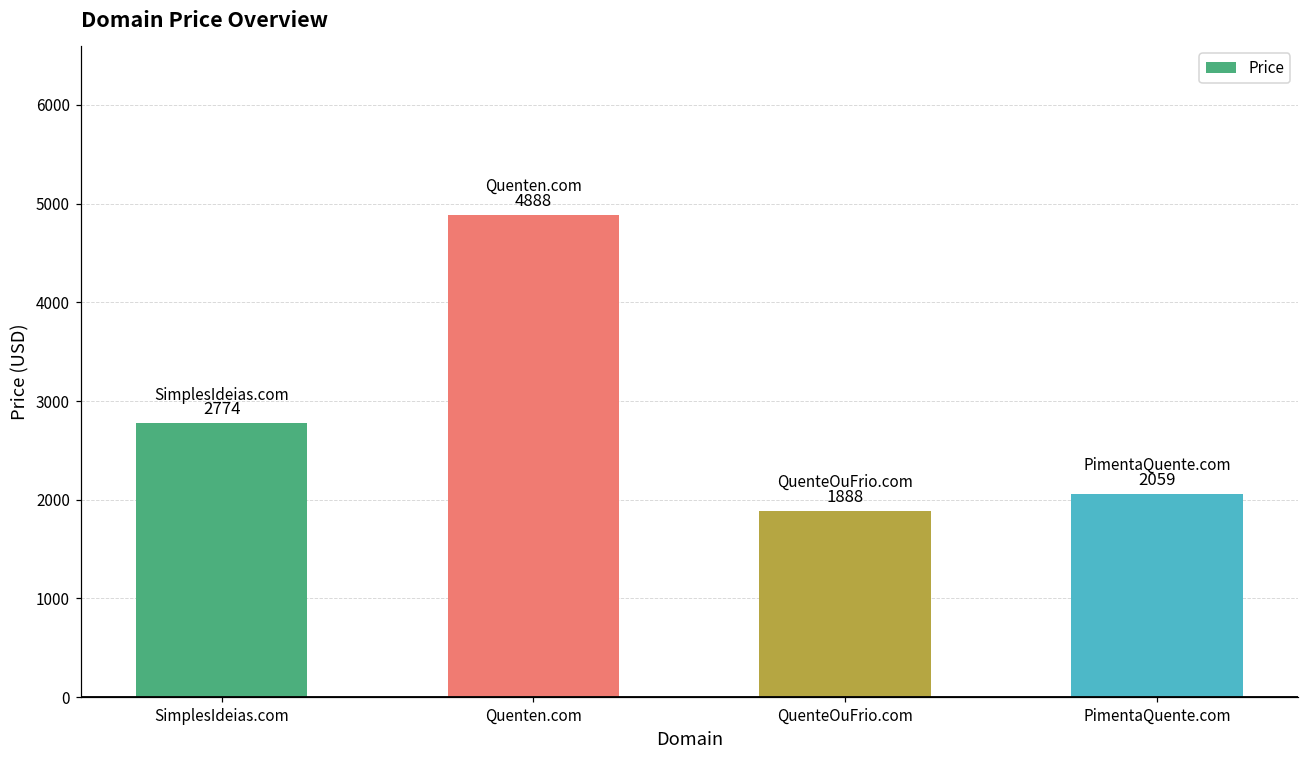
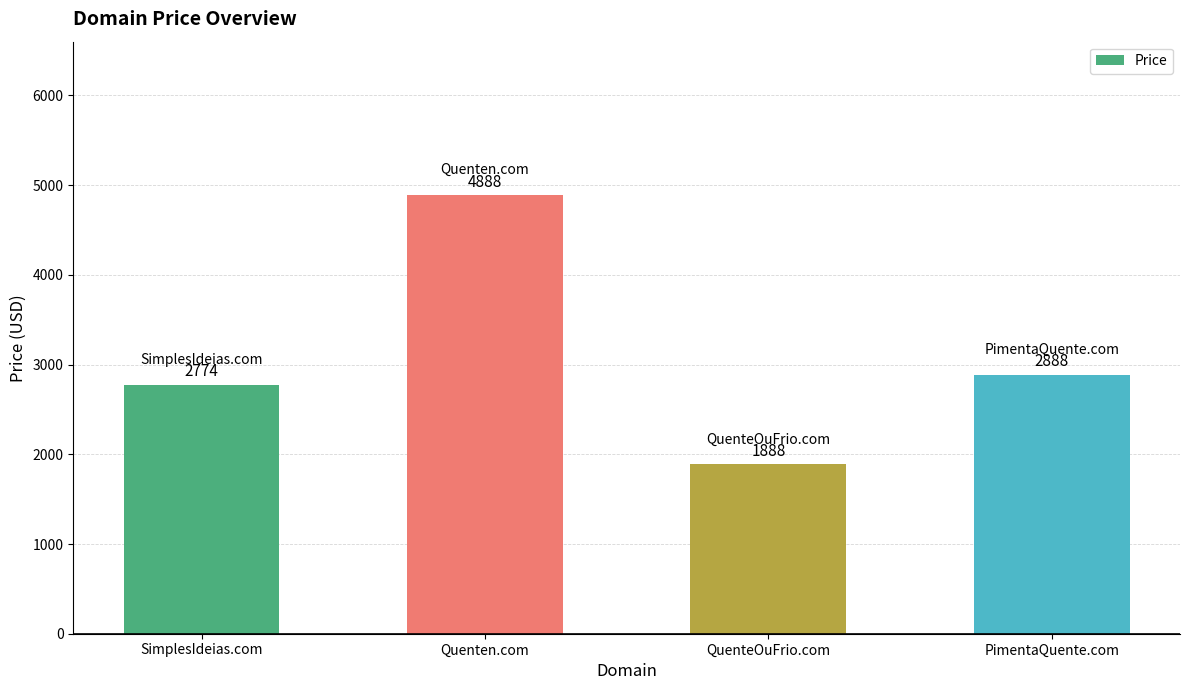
  {
-   "PimentaQuente.com": 2059
+   "PimentaQuente.com": 2888
  }
